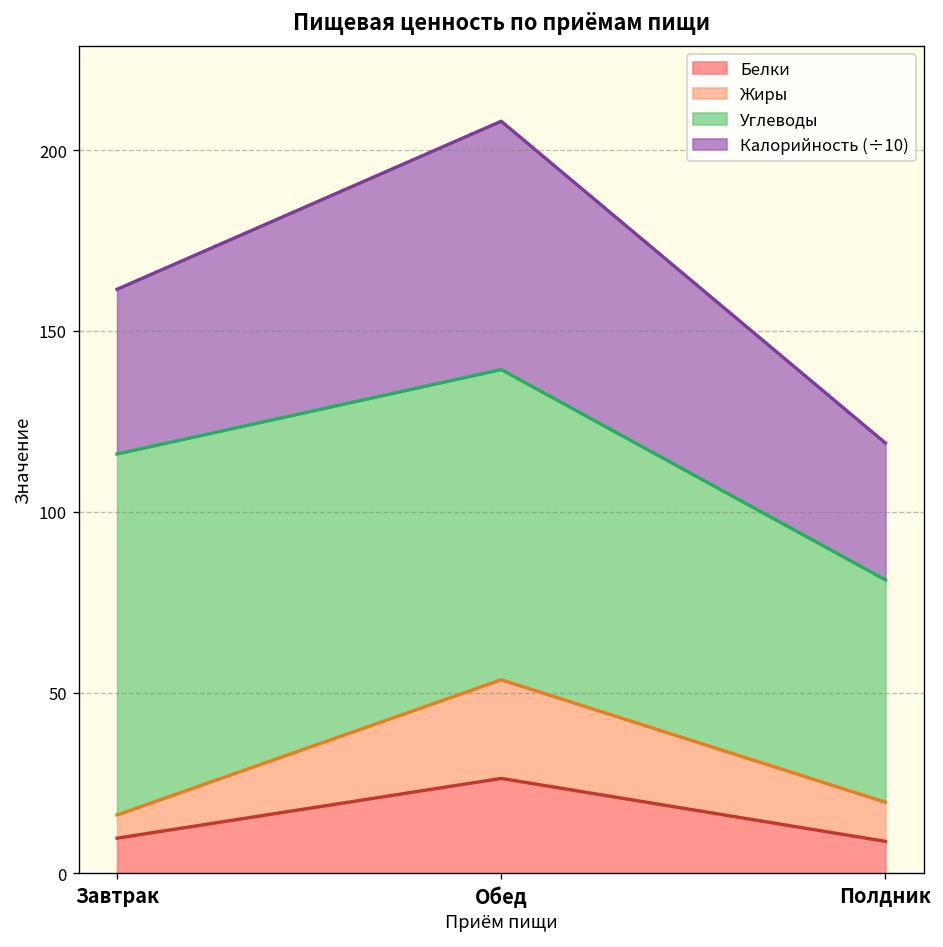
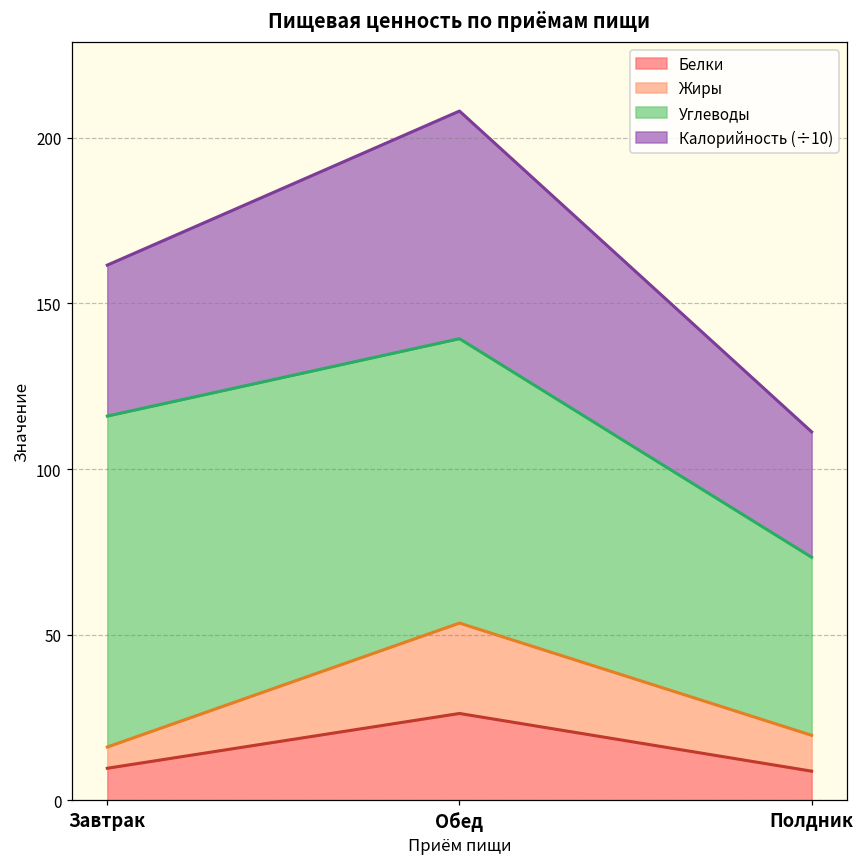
  {
    "Углеводы": {
      "Завтрак": 100,
      "Обед": 86,
-     "Полдник": 62
+     "Полдник": 54
    },
    "Калорийность (÷10)": {
      "Завтрак": 46,
      "Обед": 69,
      "Полдник": 38
    }
  }
